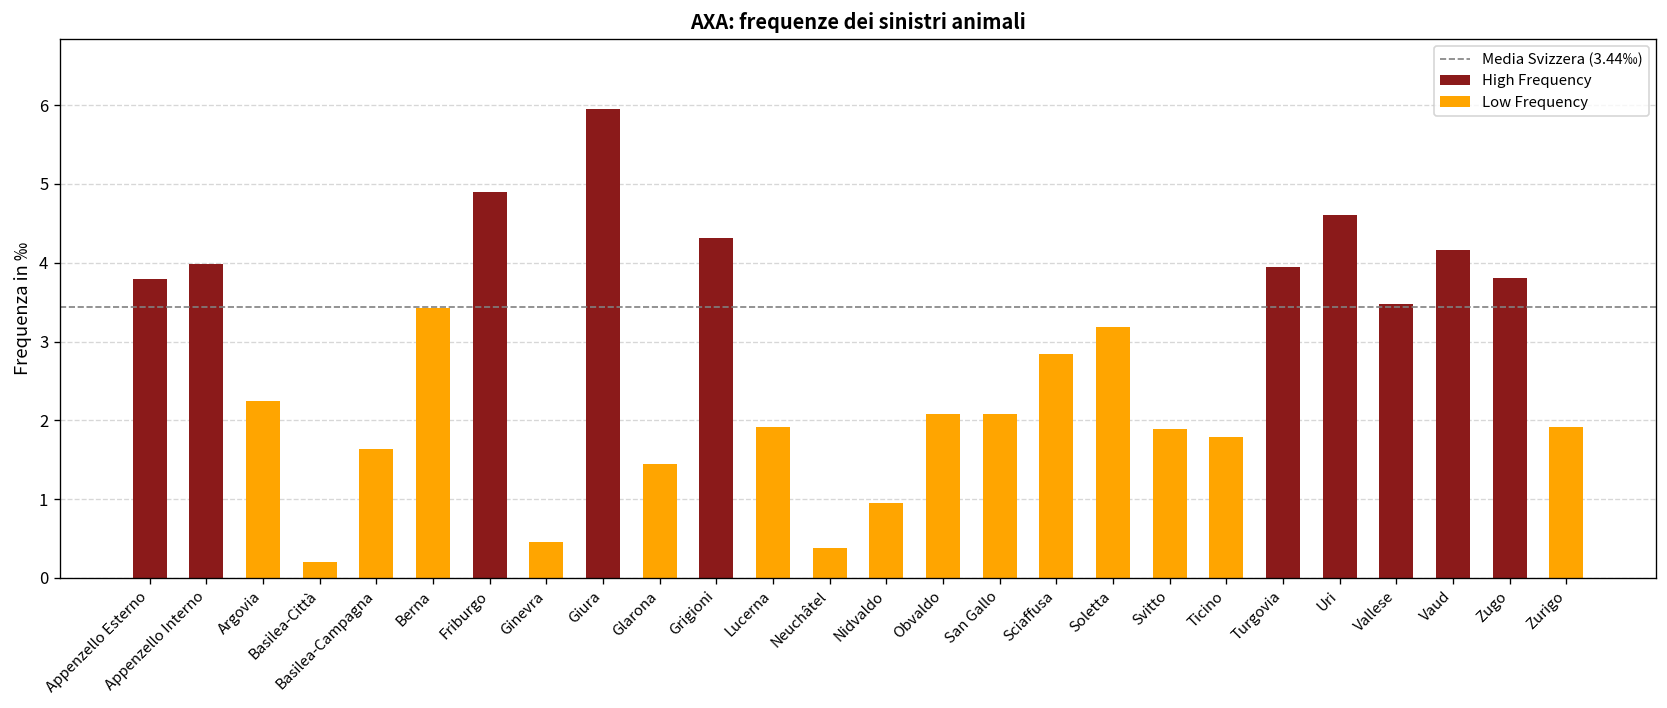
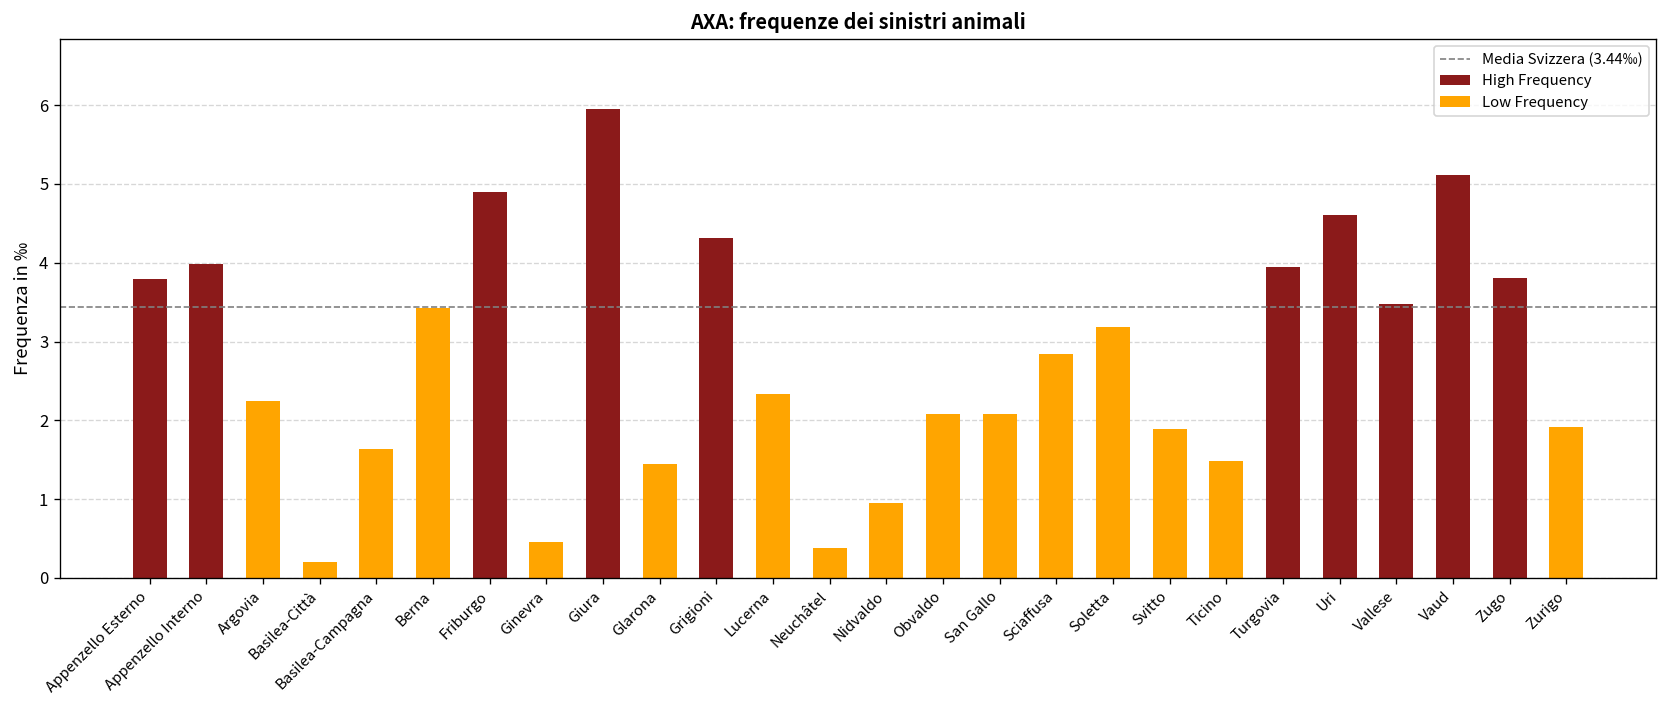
  {
    "High Frequency": {
      "Appenzello Esterno": 3.8,
      "Appenzello Interno": 4.0,
      "Friburgo": 4.9,
      "Giura": 6.0,
      "Grigioni": 4.3,
      "Turgovia": 3.9,
      "Uri": 4.6,
      "Vallese": 3.5,
-     "Vaud": 4.2,
+     "Vaud": 5.1,
      "Zugo": 3.8
    },
    "Low Frequency": {
      "Argovia": 2.3,
      "Basilea-Città": 0.2,
      "Basilea-Campagna": 1.6,
      "Berna": 3.4,
      "Ginevra": 0.5,
      "Glarona": 1.4,
-     "Lucerna": 1.9,
+     "Lucerna": 2.3,
      "Neuchâtel": 0.4,
      "Nidvaldo": 1.0,
      "Obvaldo": 2.1,
      "San Gallo": 2.1,
      "Sciaffusa": 2.8,
      "Soletta": 3.2,
      "Svitto": 1.9,
-     "Ticino": 1.8,
+     "Ticino": 1.5,
      "Zurigo": 1.9
    }
  }
